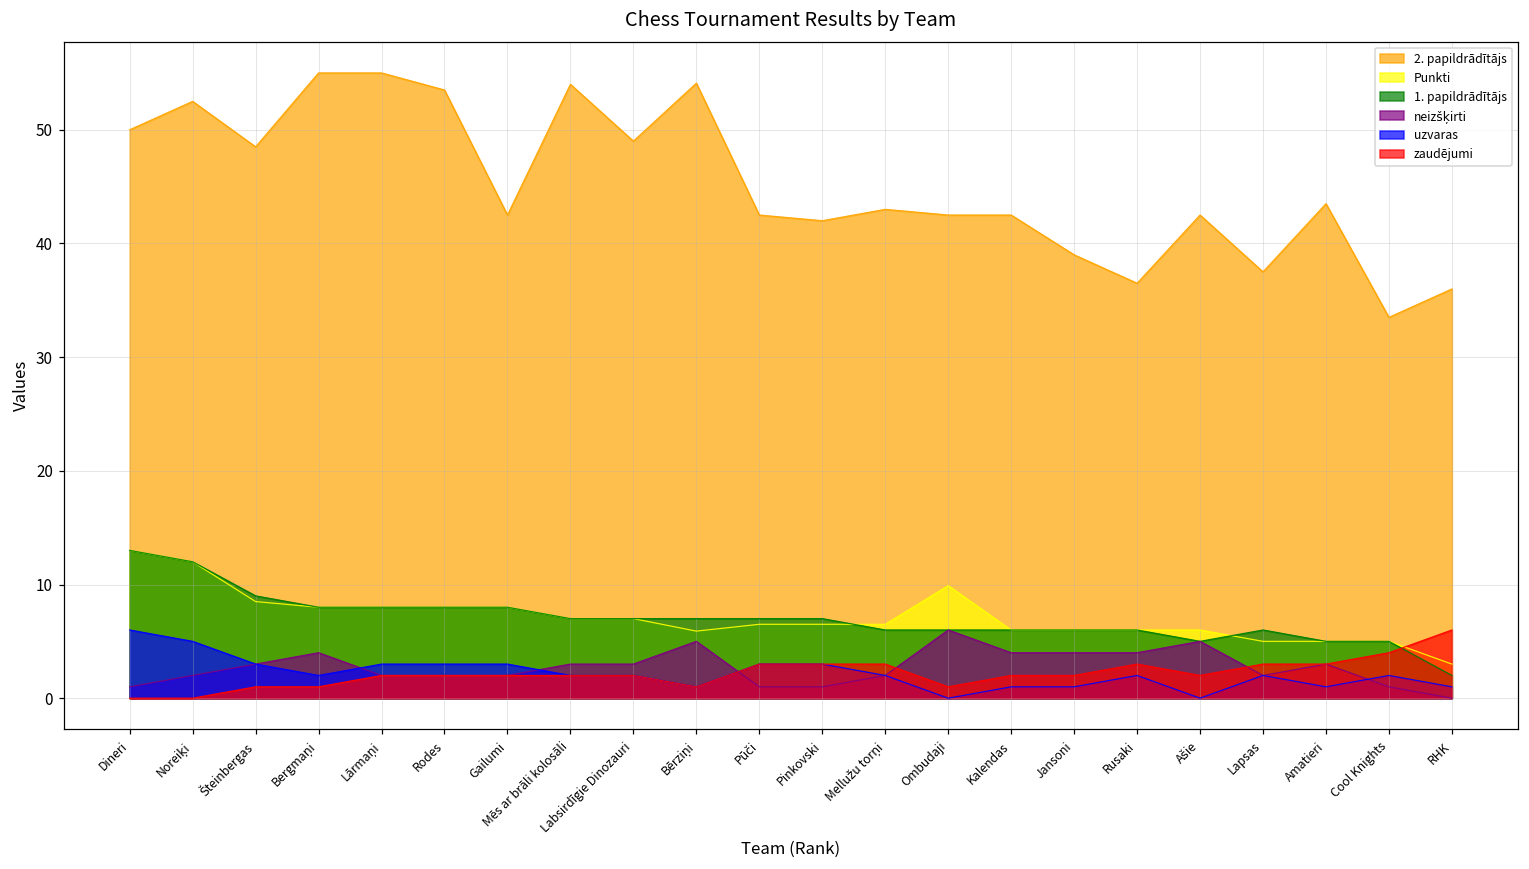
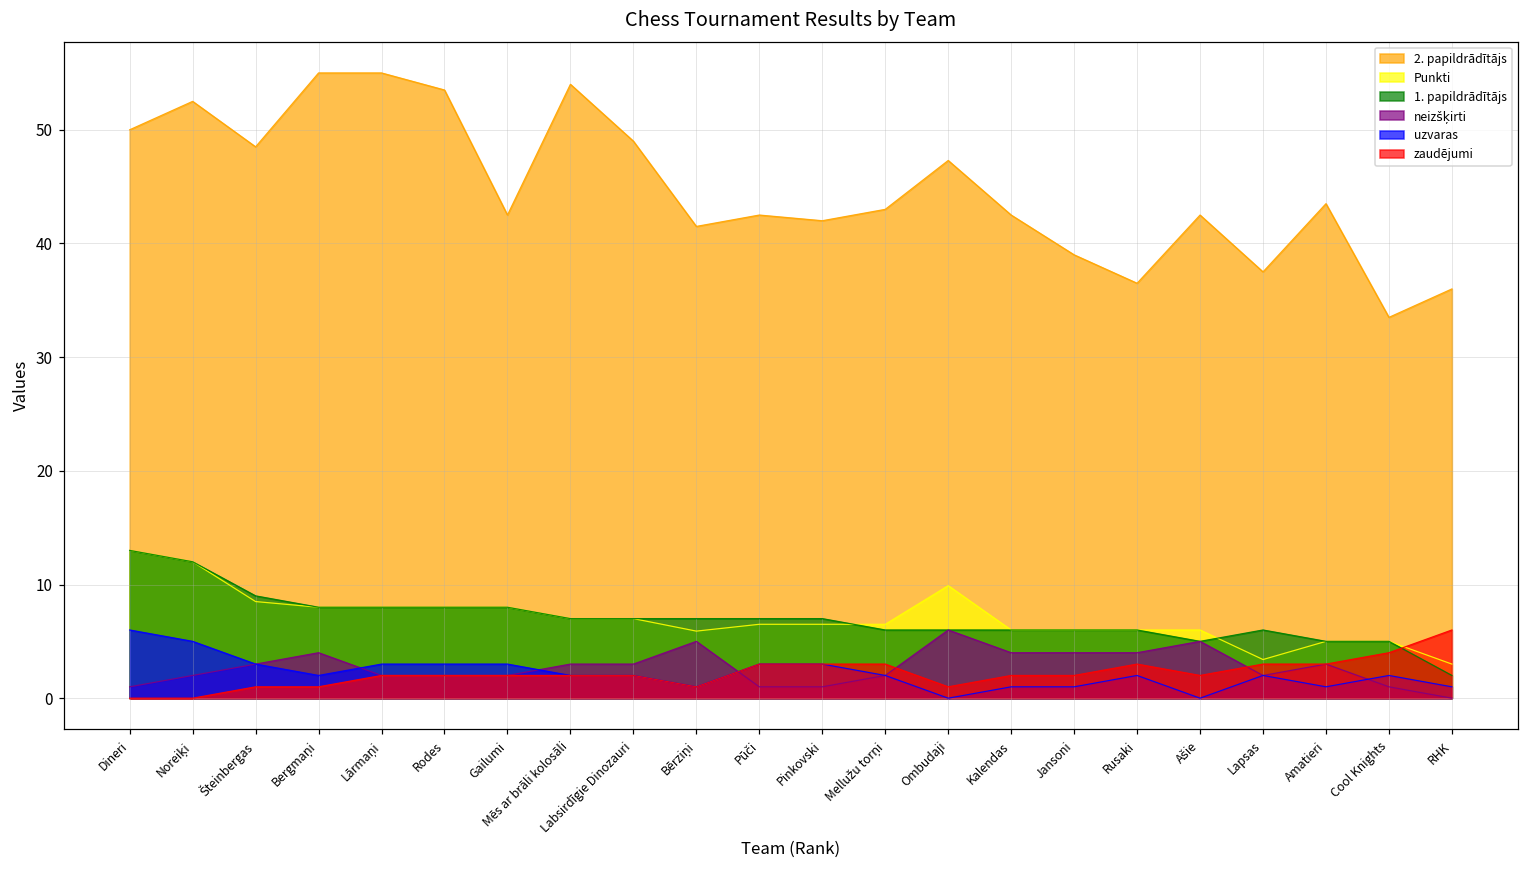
  {
    "2. papildrādītājs": {
      "Dineri": 50.0,
      "Noreiķi": 52.5,
      "Šteinbergas": 48.5,
      "Bergmaņi": 55.0,
      "Lārmaņi": 55.0,
      "Rodes": 53.5,
      "Gailumi": 42.5,
      "Mēs ar brāli kolosāli": 54.0,
      "Labsirdīgie Dinozauri": 49.0,
-     "Bērziņi": 54.1,
+     "Bērziņi": 41.5,
      "Pūči": 42.5,
      "Pinkovski": 42.0,
      "Mellužu torņi": 43.0,
-     "Ombudaji": 42.5,
+     "Ombudaji": 47.3,
      "Kalendas": 42.5,
      "Jansoni": 39.0,
      "Rusaki": 36.5,
      "Ašie": 42.5,
      "Lapsas": 37.5,
      "Amatieri": 43.5,
      "Cool Knights": 33.5,
      "RHK": 36.0
    },
    "Punkti": {
      "Šteinbergas": 8.5,
      "Bērziņi": 5.9,
      "Pūči": 6.5,
      "Pinkovski": 6.5,
      "Mellužu torņi": 6.5,
      "Ombudaji": 9.9,
      "Ašie": 6.0,
-     "Lapsas": 5.0,
+     "Lapsas": 3.4,
      "RHK": 3.0
    },
    "1. papildrādītājs": {
      "Šteinbergas": 9.0,
      "Bērziņi": 7.0,
      "Pūči": 7.0,
      "Pinkovski": 7.0,
      "Mellužu torņi": 6.0,
      "Lapsas": 6.0,
      "RHK": 2.0
    },
    "neizšķirti": {
      "Dineri": 1.0,
      "Noreiķi": 2.0,
      "Bergmaņi": 4.0,
      "Mēs ar brāli kolosāli": 3.0,
      "Labsirdīgie Dinozauri": 3.0,
      "Bērziņi": 5.0,
      "Pūči": 1.0,
      "Pinkovski": 1.0,
      "Kalendas": 4.0,
      "Jansoni": 4.0,
      "Rusaki": 4.0,
      "Cool Knights": 1.0,
      "RHK": 0.0
    },
    "uzvaras": {
      "Dineri": 6.0,
      "Noreiķi": 5.0,
      "Bergmaņi": 2.0,
      "Lārmaņi": 3.0,
      "Rodes": 3.0,
      "Gailumi": 3.0,
      "Ombudaji": 0.0,
      "Kalendas": 1.0,
      "Jansoni": 1.0,
      "Rusaki": 2.0,
      "Ašie": 0.0,
      "Amatieri": 1.0,
      "Cool Knights": 2.0,
      "RHK": 1.0
    },
    "zaudējumi": {
      "Dineri": 0.0,
      "Noreiķi": 0.0,
      "Šteinbergas": 1.0,
      "Bergmaņi": 1.0,
      "Mellužu torņi": 3.0,
      "Ombudaji": 1.0,
      "Kalendas": 2.0,
      "Jansoni": 2.0,
      "Rusaki": 3.0,
      "Ašie": 2.0,
      "Lapsas": 3.0,
      "Cool Knights": 4.0,
      "RHK": 6.0
    }
  }
